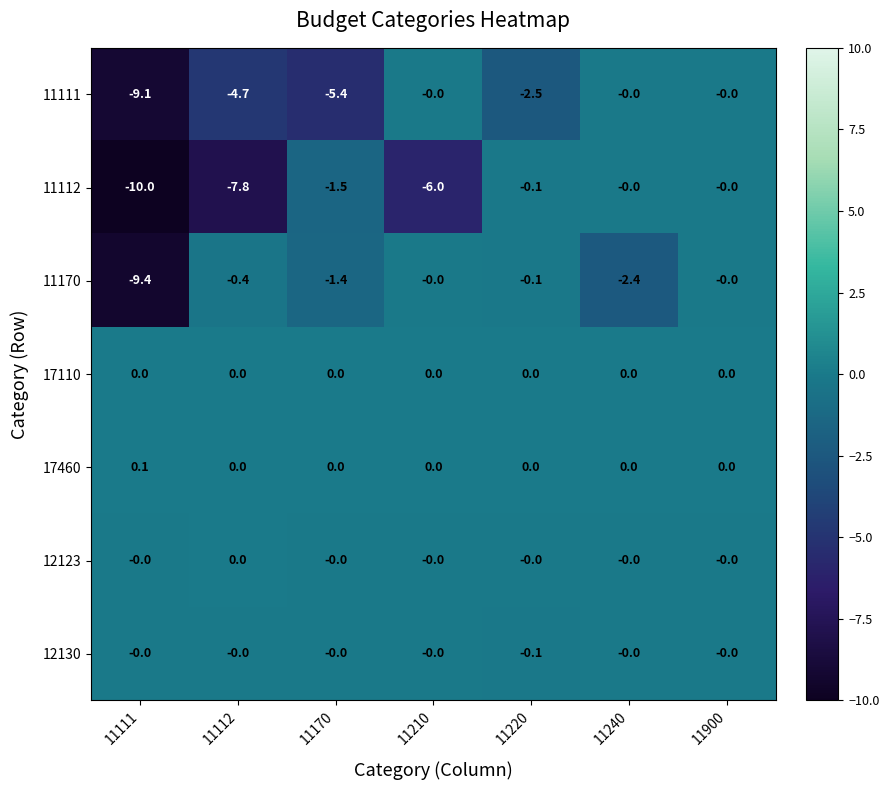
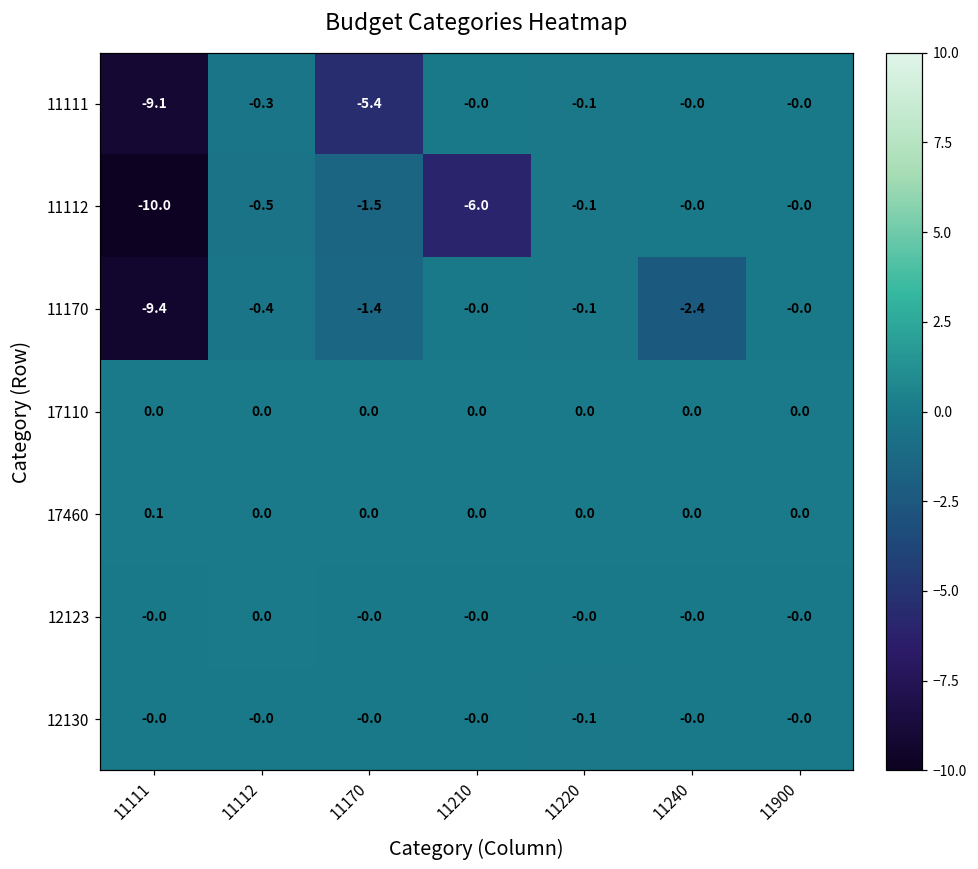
  {
    "11111": {
      "11111": -9.1,
-     "11112": -4.7,
+     "11112": -0.3,
      "11170": -5.4,
      "11210": -0.0,
-     "11220": -2.5,
+     "11220": -0.1,
      "11240": -0.0,
      "11900": -0.0
    },
    "11112": {
      "11111": -10.0,
-     "11112": -7.8,
+     "11112": -0.5,
      "11170": -1.5,
      "11210": -6.0,
      "11220": -0.1,
      "11240": -0.0,
      "11900": -0.0
    },
    "11170": {
      "11111": -9.4,
      "11112": -0.4,
      "11170": -1.4,
      "11210": -0.0,
      "11220": -0.1,
      "11240": -2.4,
      "11900": -0.0
    },
    "17110": {
      "11111": 0.0,
      "11112": 0.0,
      "11170": 0.0,
      "11210": 0.0,
      "11220": 0.0,
      "11240": 0.0,
      "11900": 0.0
    },
    "17460": {
      "11111": 0.1,
      "11112": 0.0,
      "11170": 0.0,
      "11210": 0.0,
      "11220": 0.0,
      "11240": 0.0,
      "11900": 0.0
    },
    "12123": {
      "11111": -0.0,
      "11112": 0.0,
      "11170": -0.0,
      "11210": -0.0,
      "11220": -0.0,
      "11240": -0.0,
      "11900": -0.0
    },
    "12130": {
      "11111": -0.0,
      "11112": -0.0,
      "11170": -0.0,
      "11210": -0.0,
      "11220": -0.1,
      "11240": -0.0,
      "11900": -0.0
    }
  }
